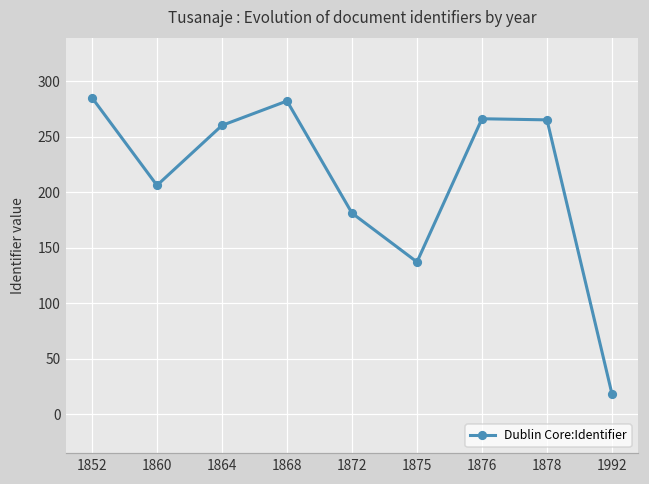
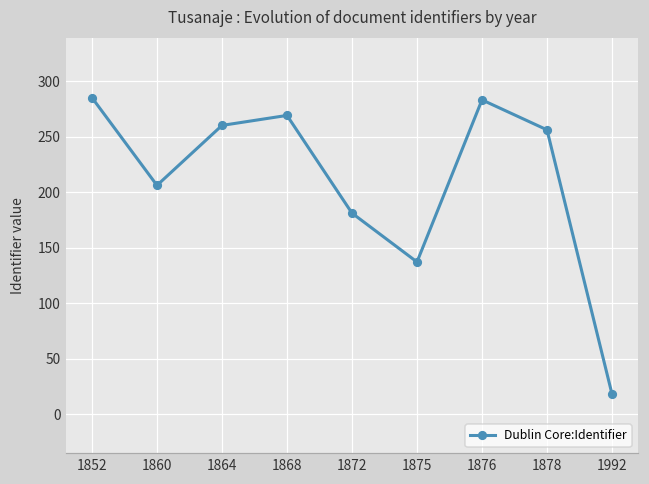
  {
    "1852": 285,
    "1860": 206,
    "1864": 260,
-   "1868": 282,
+   "1868": 269,
    "1872": 181,
    "1875": 137,
-   "1876": 266,
-   "1878": 265,
+   "1876": 283,
+   "1878": 256,
    "1992": 18
  }
